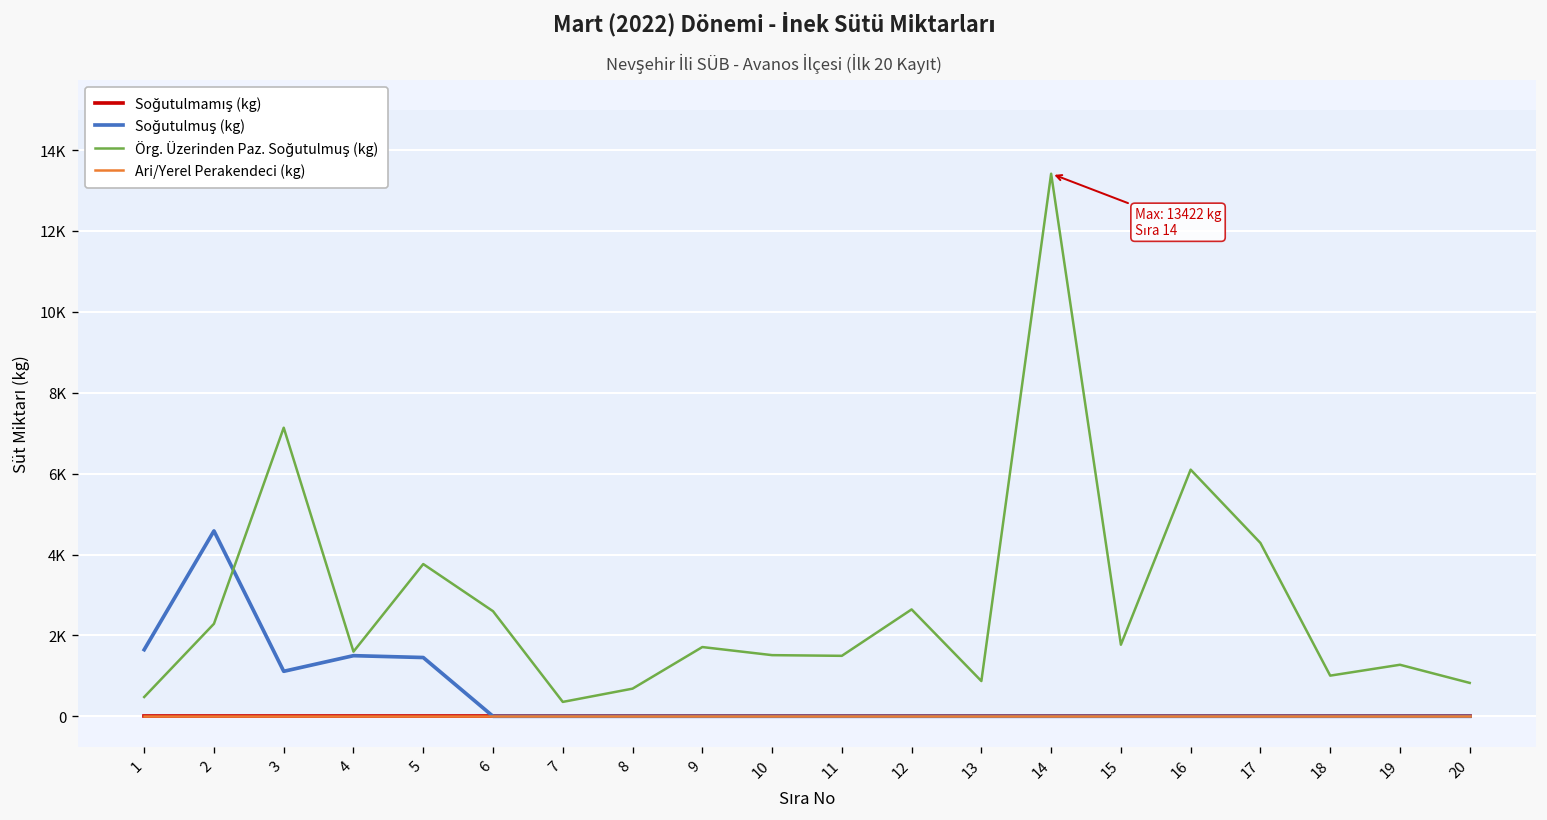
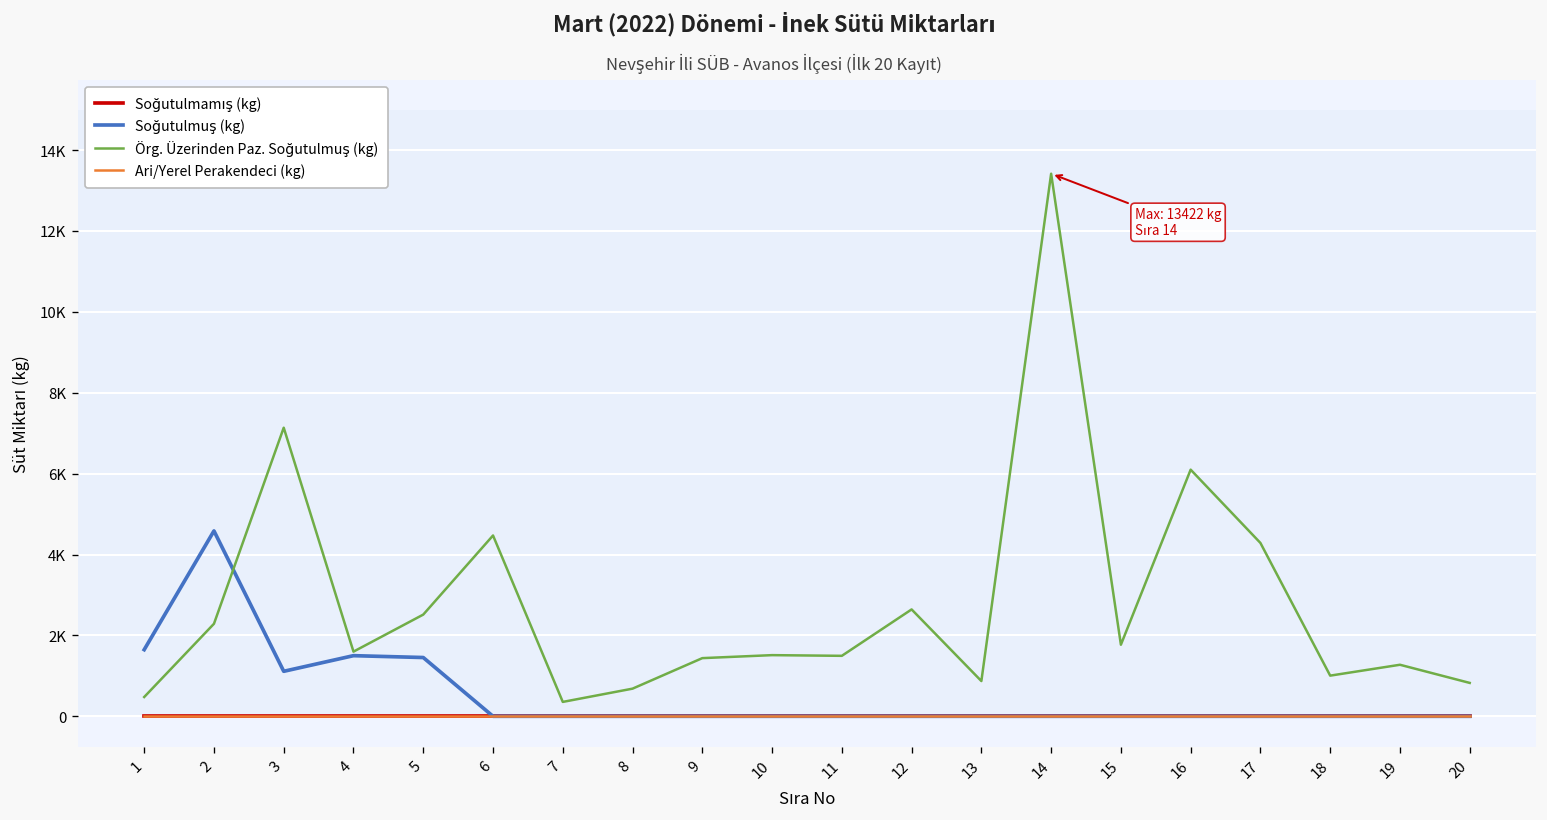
  {
    "Ari/Yerel Perakendeci (kg)": {
      "1": 0,
      "2": 0,
      "3": 0,
      "4": 0,
      "5": 0
    },
    "Soğutulmuş (kg)": {
      "1": 1600,
      "2": 4600,
      "3": 1100,
      "4": 1500,
      "5": 1500
    },
    "Örg. Üzerinden Paz. Soğutulmuş (kg)": {
      "1": 500,
      "2": 2300,
      "3": 7100,
      "4": 1600,
-     "5": 3800,
-     "6": 2600,
+     "5": 2500,
+     "6": 4500,
      "7": 400,
      "8": 700,
-     "9": 1700,
+     "9": 1400,
      "10": 1500,
      "11": 1500,
      "12": 2600,
      "13": 900,
      "15": 1800,
      "16": 6100,
      "17": 4300,
      "18": 1000,
      "19": 1300,
      "20": 800
    }
  }
